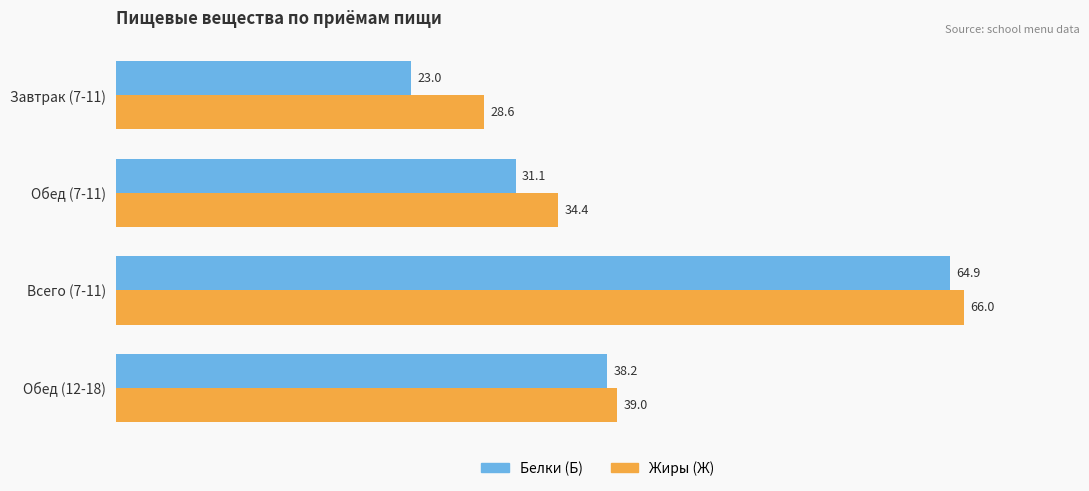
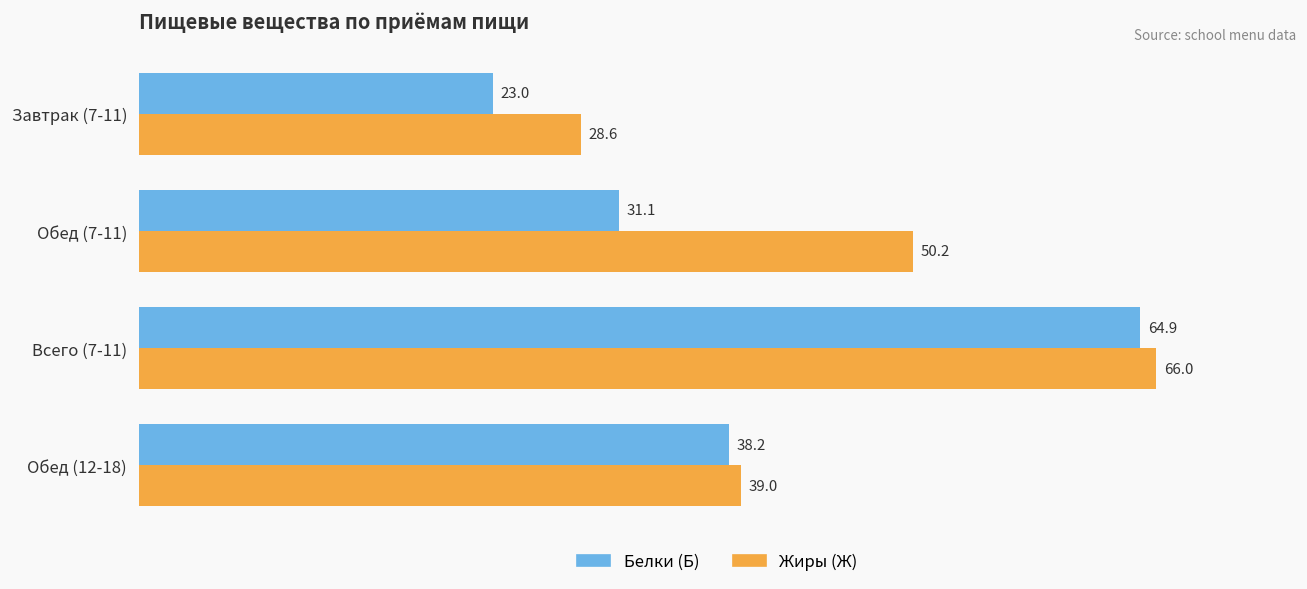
  {
    "Белки (Б)": {
      "Завтрак (7-11)": 23.0,
      "Обед (7-11)": 31.1,
      "Всего (7-11)": 64.9,
      "Обед (12-18)": 38.2
    },
    "Жиры (Ж)": {
      "Завтрак (7-11)": 28.6,
-     "Обед (7-11)": 34.4,
+     "Обед (7-11)": 50.2,
      "Всего (7-11)": 66.0,
      "Обед (12-18)": 39.0
    }
  }
